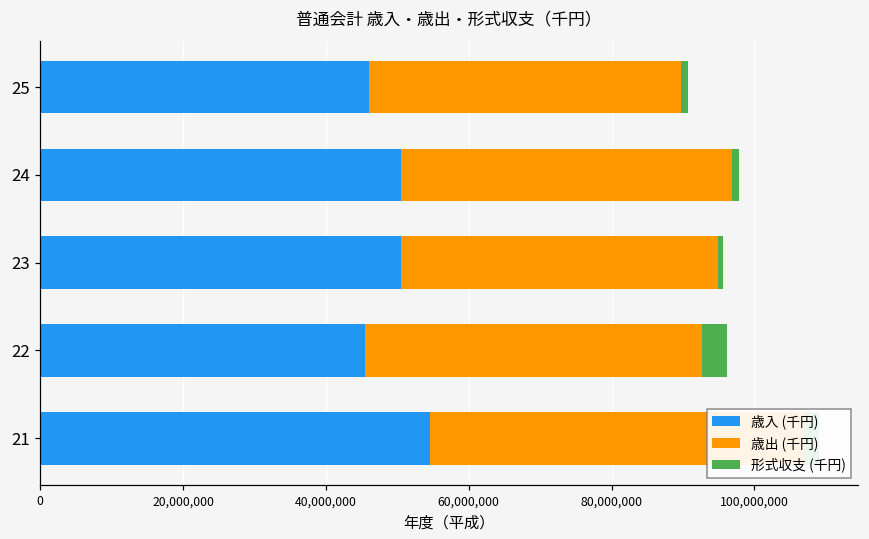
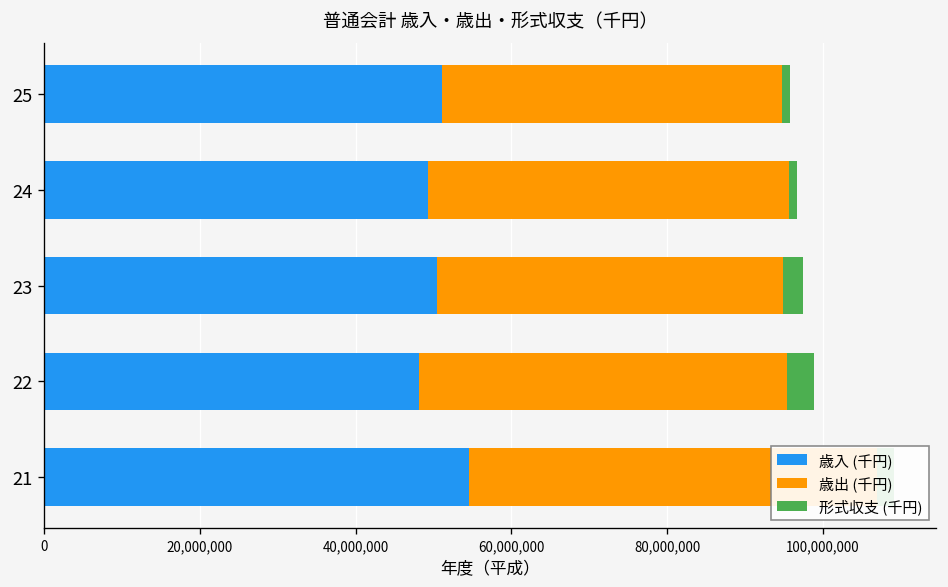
  {
    "歳入 (千円)": {
-     "25": "46,000,000",
-     "24": "51,000,000",
+     "25": "51,000,000",
+     "24": "49,000,000",
      "23": "50,000,000",
-     "22": "46,000,000",
+     "22": "48,000,000",
      "21": "55,000,000"
    },
    "歳出 (千円)": {
      "25": "44,000,000",
      "24": "46,000,000",
      "23": "44,000,000",
      "22": "47,000,000"
    },
    "形式収支 (千円)": {
      "25": "1,000,000",
      "24": "1,000,000",
-     "23": "1,000,000",
+     "23": "3,000,000",
      "22": "4,000,000"
    }
  }
